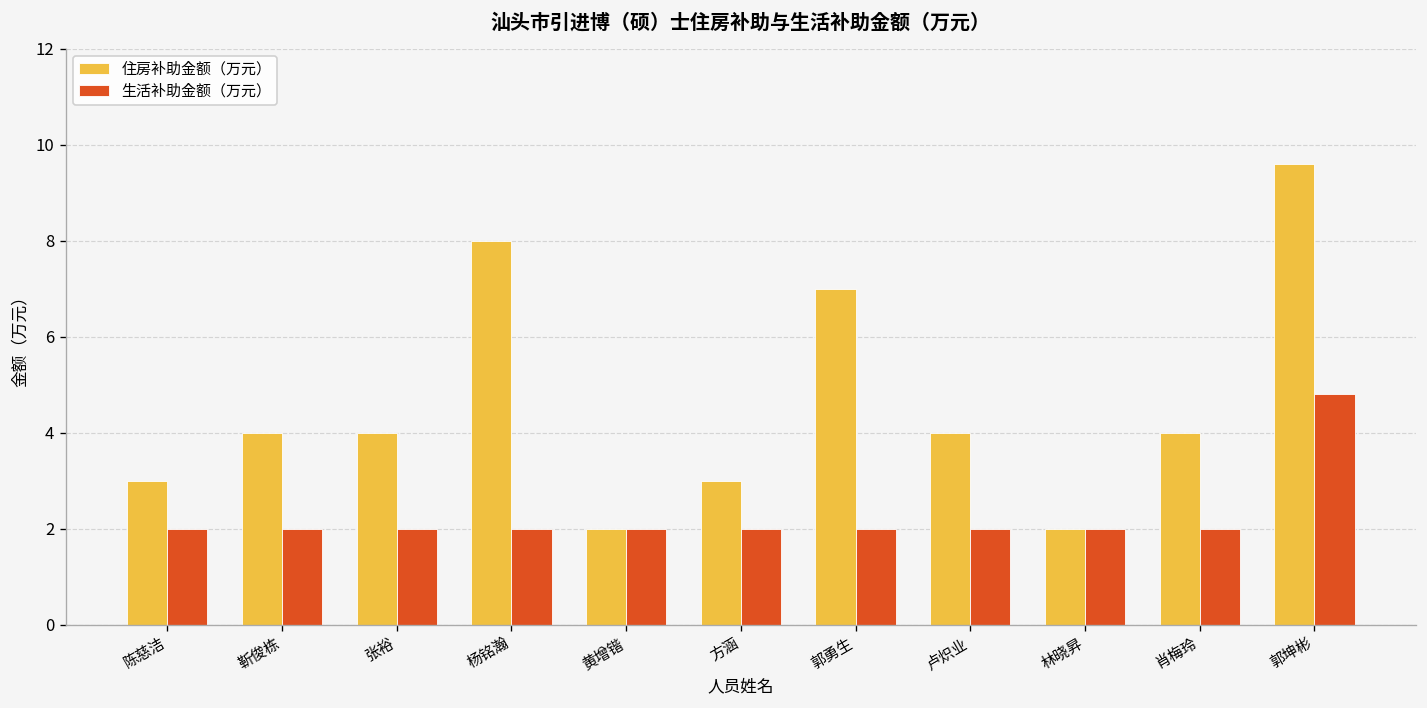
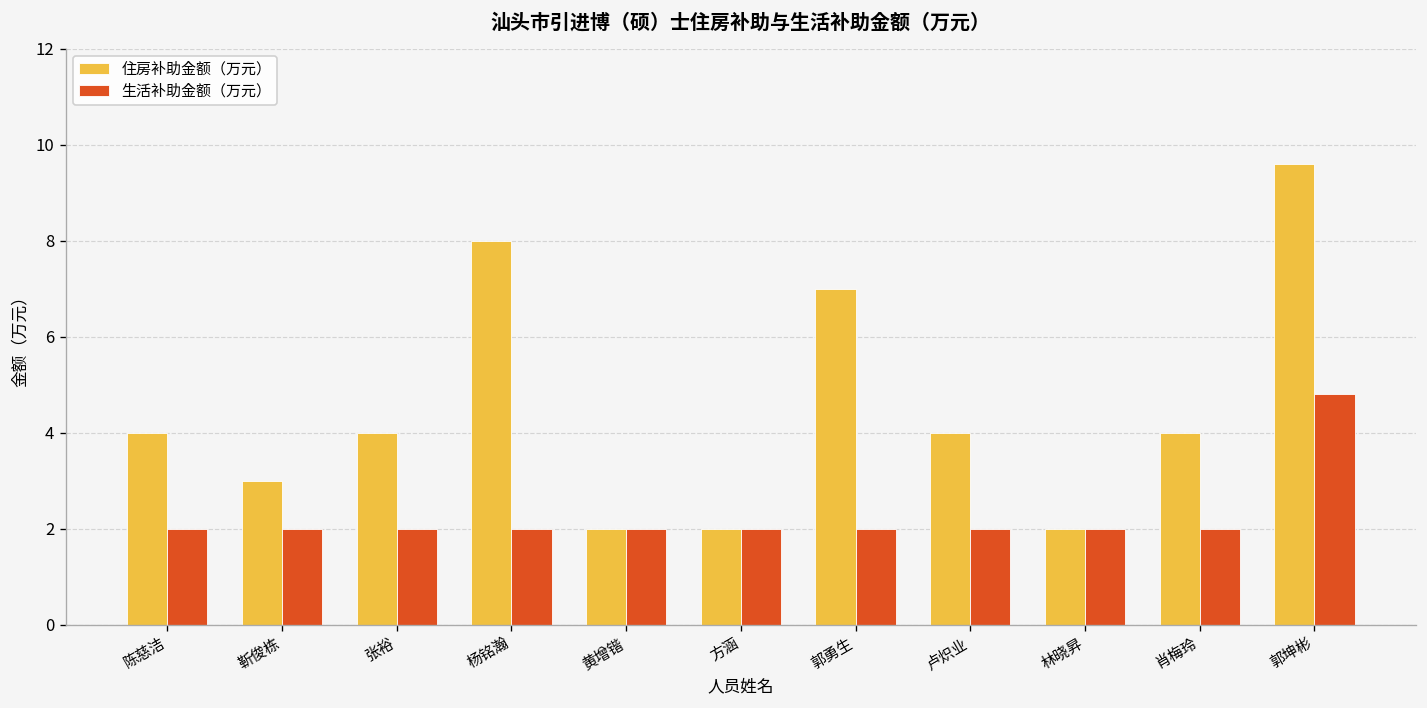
  {
    "住房补助金额（万元）": {
-     "陈慈洁": 3,
-     "靳俊栋": 4,
+     "陈慈洁": 4,
+     "靳俊栋": 3,
      "张裕": 4,
      "杨铭瀚": 8,
      "黄增锴": 2,
-     "方涵": 3,
+     "方涵": 2,
      "郭勇生": 7,
      "卢炽业": 4,
      "林晓昇": 2,
      "肖梅玲": 4,
      "郭坤彬": 9.6
    },
    "生活补助金额（万元）": {
      "陈慈洁": 2,
      "靳俊栋": 2,
      "张裕": 2,
      "杨铭瀚": 2,
      "黄增锴": 2,
      "方涵": 2,
      "郭勇生": 2,
      "卢炽业": 2,
      "林晓昇": 2,
      "肖梅玲": 2,
      "郭坤彬": 4.8
    }
  }
